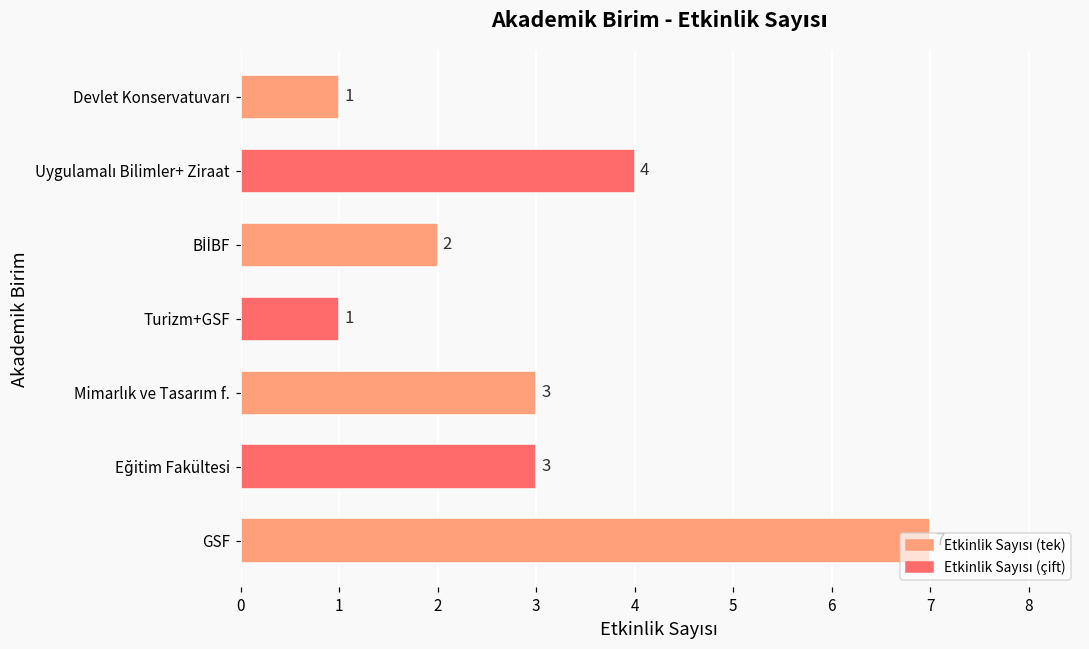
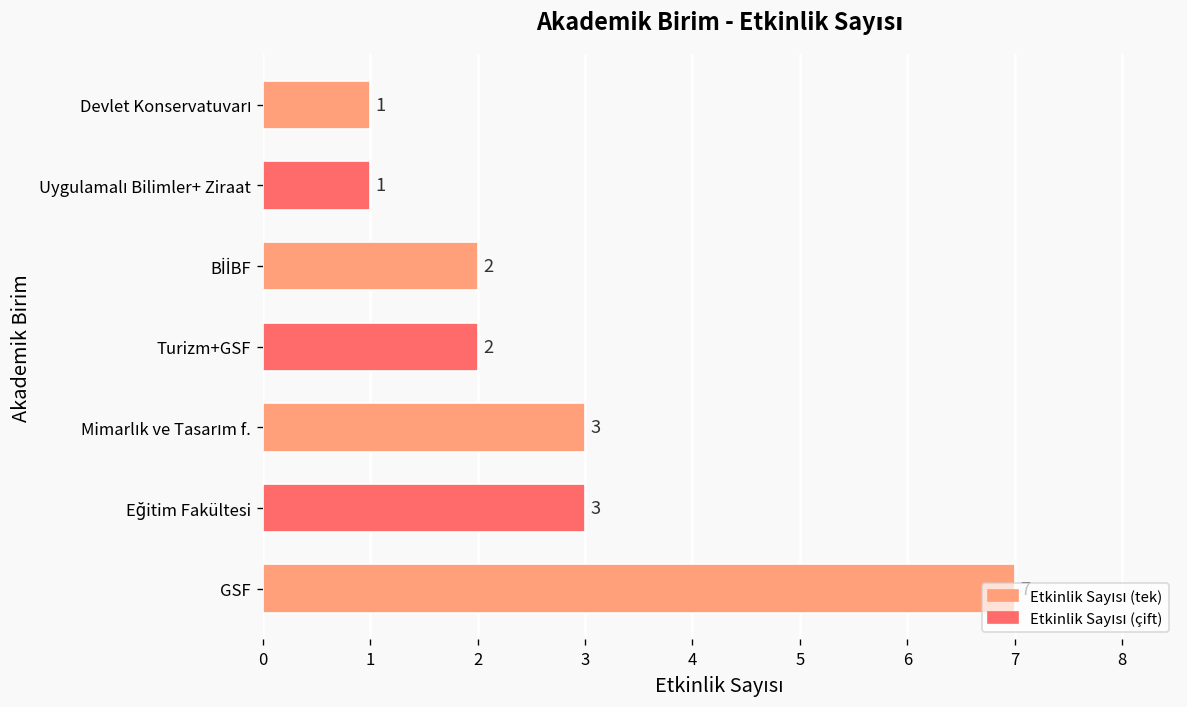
  {
    "Devlet Konservatuvarı": 1,
-   "Uygulamalı Bilimler+ Ziraat": 4,
+   "Uygulamalı Bilimler+ Ziraat": 1,
    "BİİBF": 2,
-   "Turizm+GSF": 1,
+   "Turizm+GSF": 2,
    "Mimarlık ve Tasarım f.": 3,
    "Eğitim Fakültesi": 3
  }
